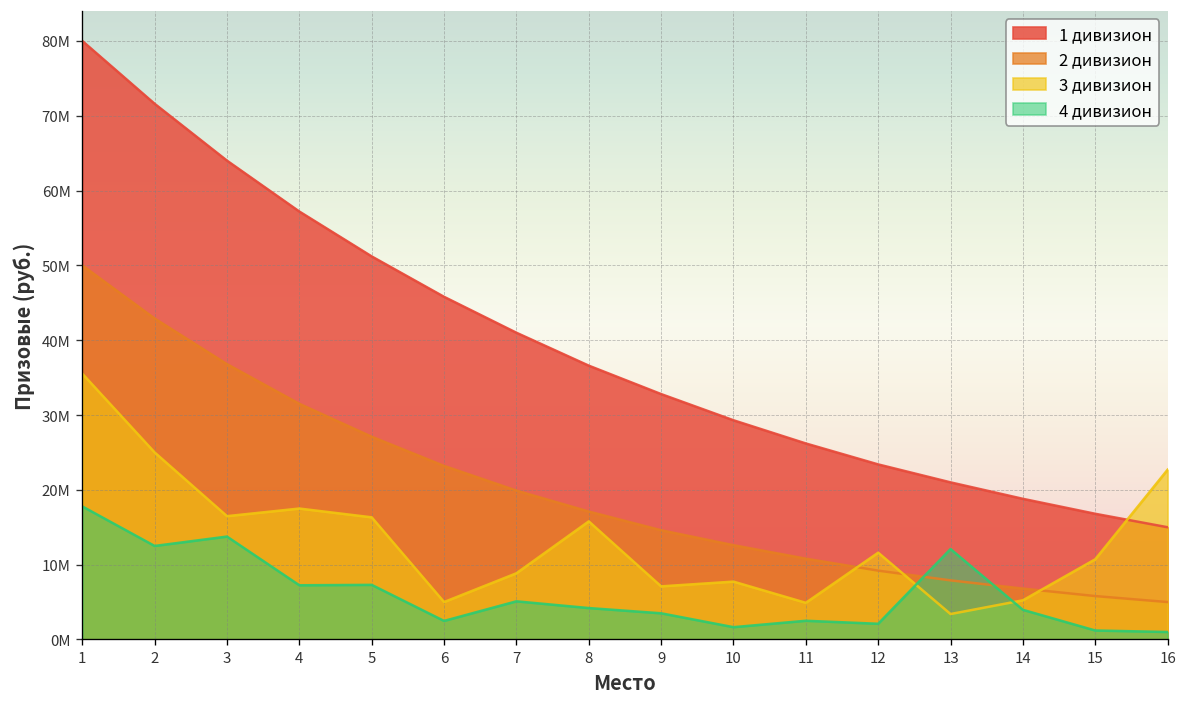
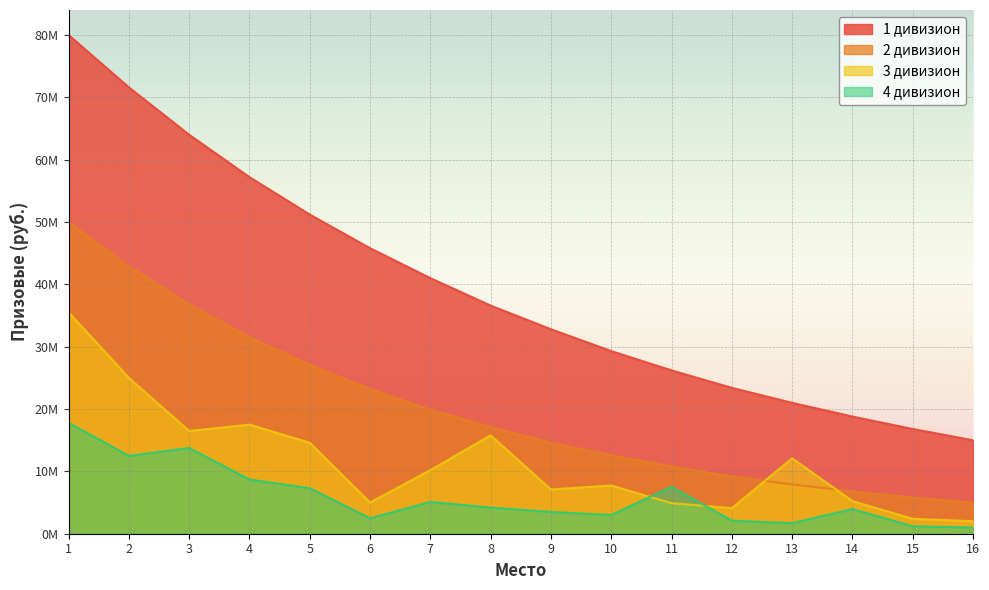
  {
    "3 дивизион": {
      "1": 36000000,
      "2": 25000000,
      "3": 16000000,
      "4": 18000000,
-     "5": 16000000,
+     "5": 15000000,
      "6": 5000000,
-     "7": 9000000,
+     "7": 10000000,
      "8": 16000000,
      "9": 7000000,
      "10": 8000000,
      "11": 5000000,
-     "12": 12000000,
-     "13": 3000000,
+     "12": 4000000,
+     "13": 12000000,
      "14": 5000000,
-     "15": 11000000,
-     "16": 23000000
+     "15": 2000000,
+     "16": 2000000
    },
    "4 дивизион": {
      "1": 18000000,
      "2": 13000000,
      "3": 14000000,
-     "4": 7000000,
+     "4": 9000000,
      "5": 7000000,
      "6": 2000000,
      "7": 5000000,
      "8": 4000000,
      "9": 4000000,
-     "10": 2000000,
-     "11": 3000000,
+     "10": 3000000,
+     "11": 8000000,
      "12": 2000000,
-     "13": 12000000,
+     "13": 2000000,
      "14": 4000000,
      "15": 1000000,
      "16": 1000000
    }
  }
